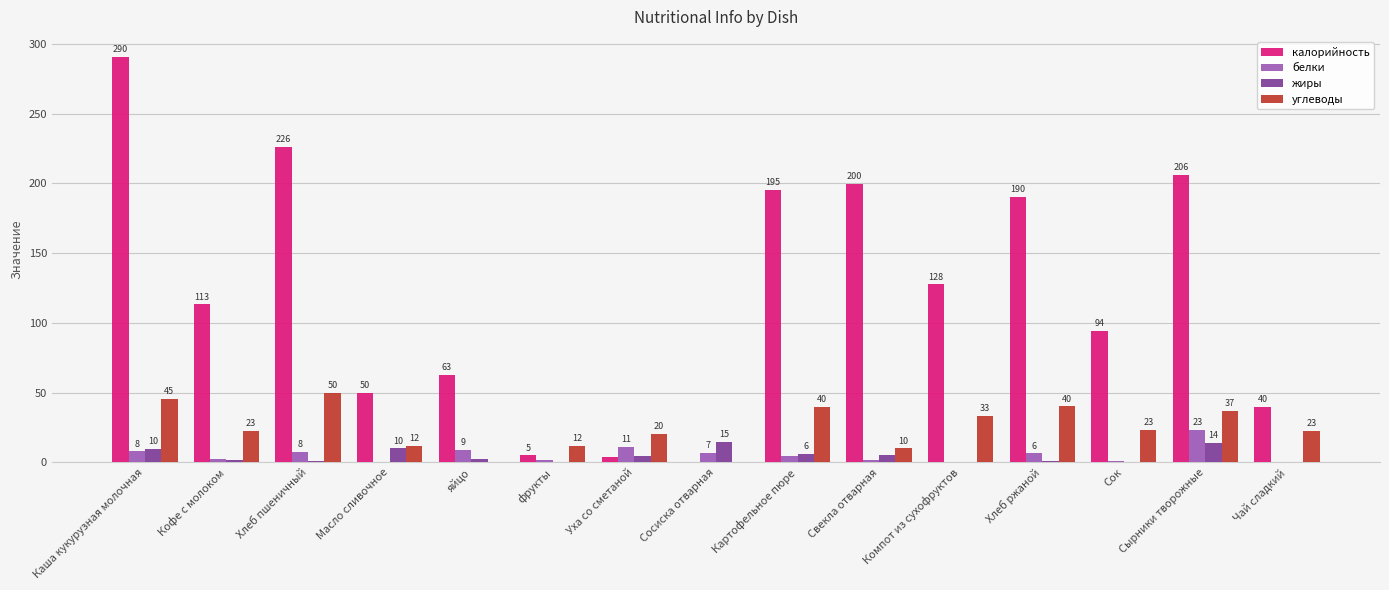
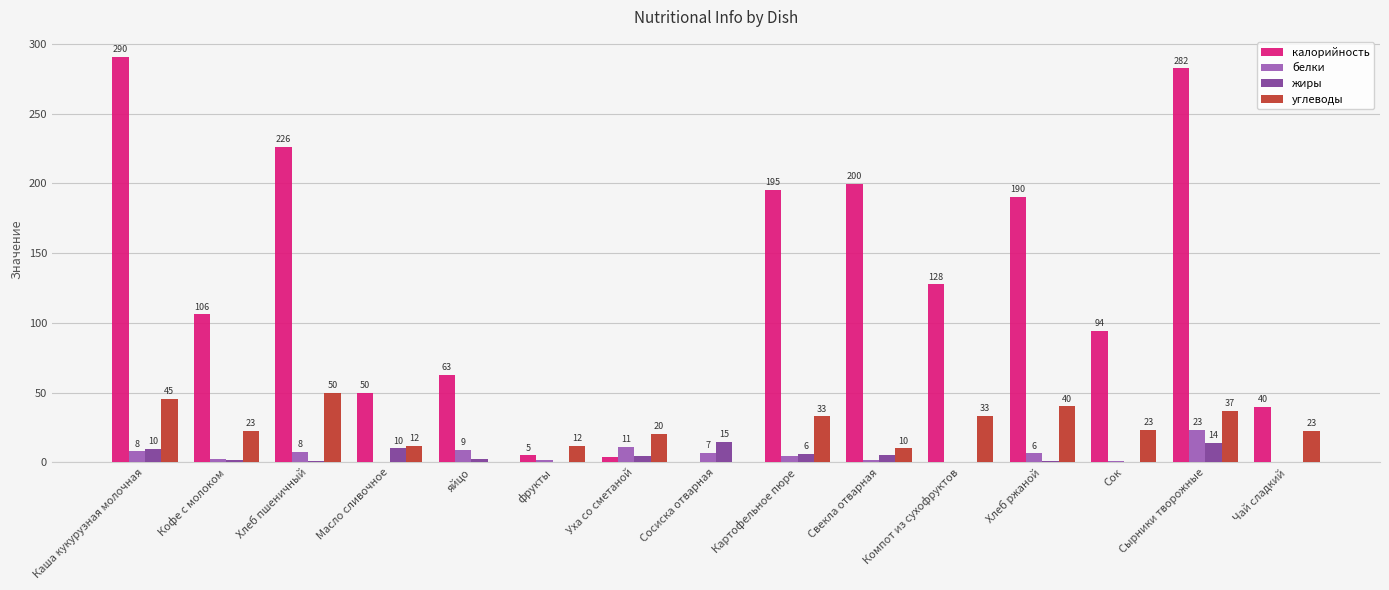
  {
    "калорийность": {
      "Каша кукурузная молочная": 290,
-     "Кофе с молоком": 113,
+     "Кофе с молоком": 106,
      "Хлеб пшеничный": 226,
      "Масло сливочное": 50,
      "яйцо": 63,
      "фрукты": 5,
      "Картофельное пюре": 195,
      "Свекла отварная": 200,
      "Компот из сухофруктов": 128,
      "Хлеб ржаной": 190,
      "Сок": 94,
-     "Сырники творожные": 206,
+     "Сырники творожные": 282,
      "Чай сладкий": 40
    },
    "углеводы": {
      "Каша кукурузная молочная": 45,
      "Кофе с молоком": 23,
      "Хлеб пшеничный": 50,
      "Масло сливочное": 12,
      "фрукты": 12,
      "Уха со сметаной": 20,
-     "Картофельное пюре": 40,
+     "Картофельное пюре": 33,
      "Свекла отварная": 10,
      "Компот из сухофруктов": 33,
      "Хлеб ржаной": 40,
      "Сок": 23,
      "Сырники творожные": 37,
      "Чай сладкий": 23
    }
  }
